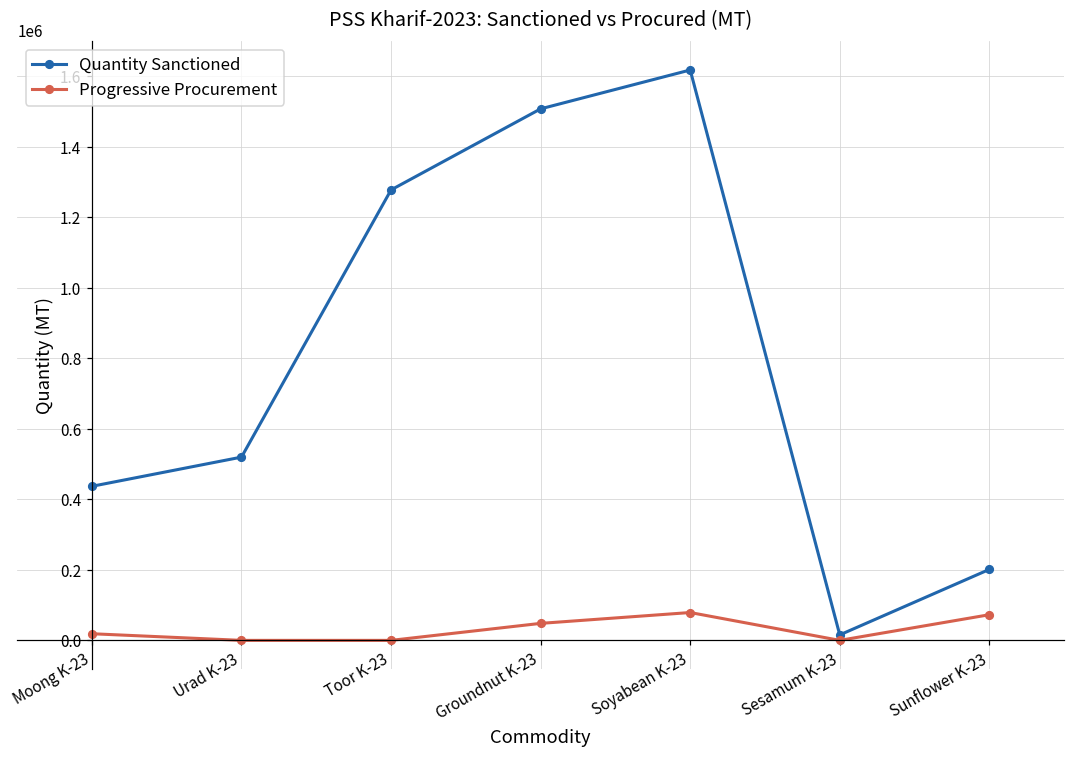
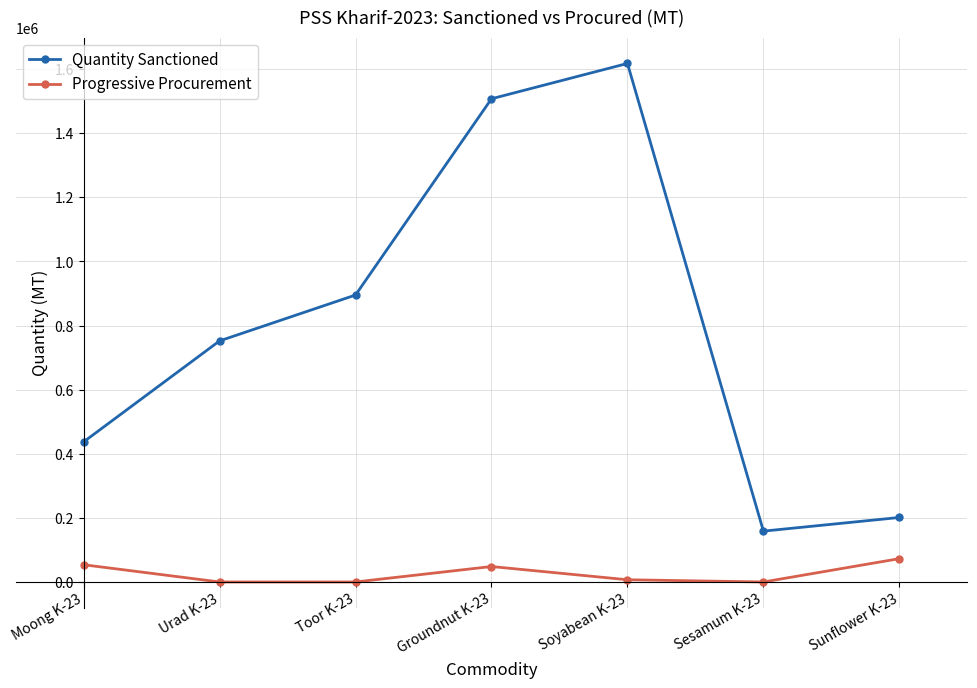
  {
    "Quantity Sanctioned": {
      "Moong K-23": 440000,
-     "Urad K-23": 520000,
-     "Toor K-23": 1280000,
+     "Urad K-23": 750000,
+     "Toor K-23": 900000,
      "Groundnut K-23": 1510000,
      "Soyabean K-23": 1620000,
-     "Sesamum K-23": 20000,
+     "Sesamum K-23": 160000,
      "Sunflower K-23": 200000
    },
    "Progressive Procurement": {
-     "Moong K-23": 20000,
+     "Moong K-23": 50000,
      "Urad K-23": 0,
      "Toor K-23": 0,
      "Groundnut K-23": 50000,
-     "Soyabean K-23": 80000,
+     "Soyabean K-23": 10000,
      "Sesamum K-23": 0,
      "Sunflower K-23": 70000
    }
  }
